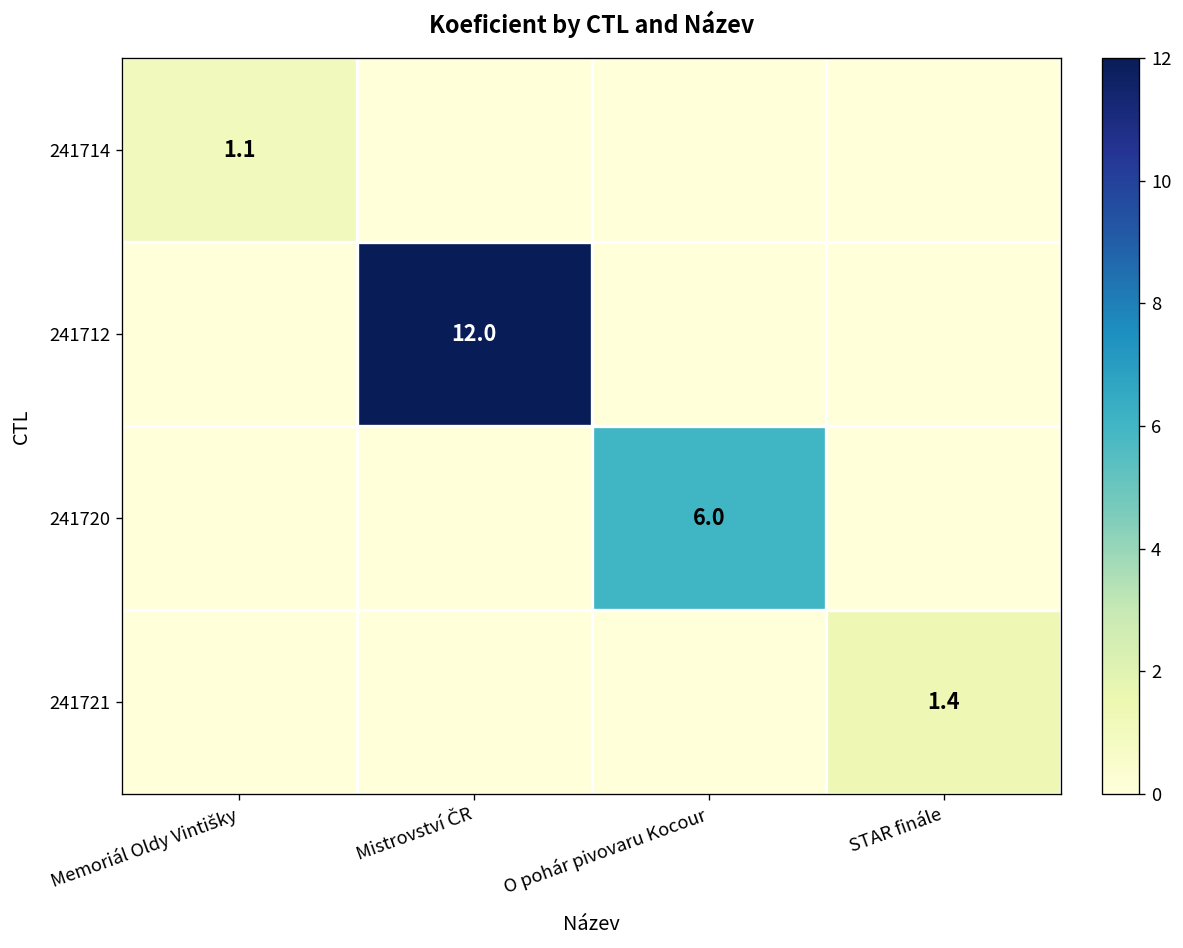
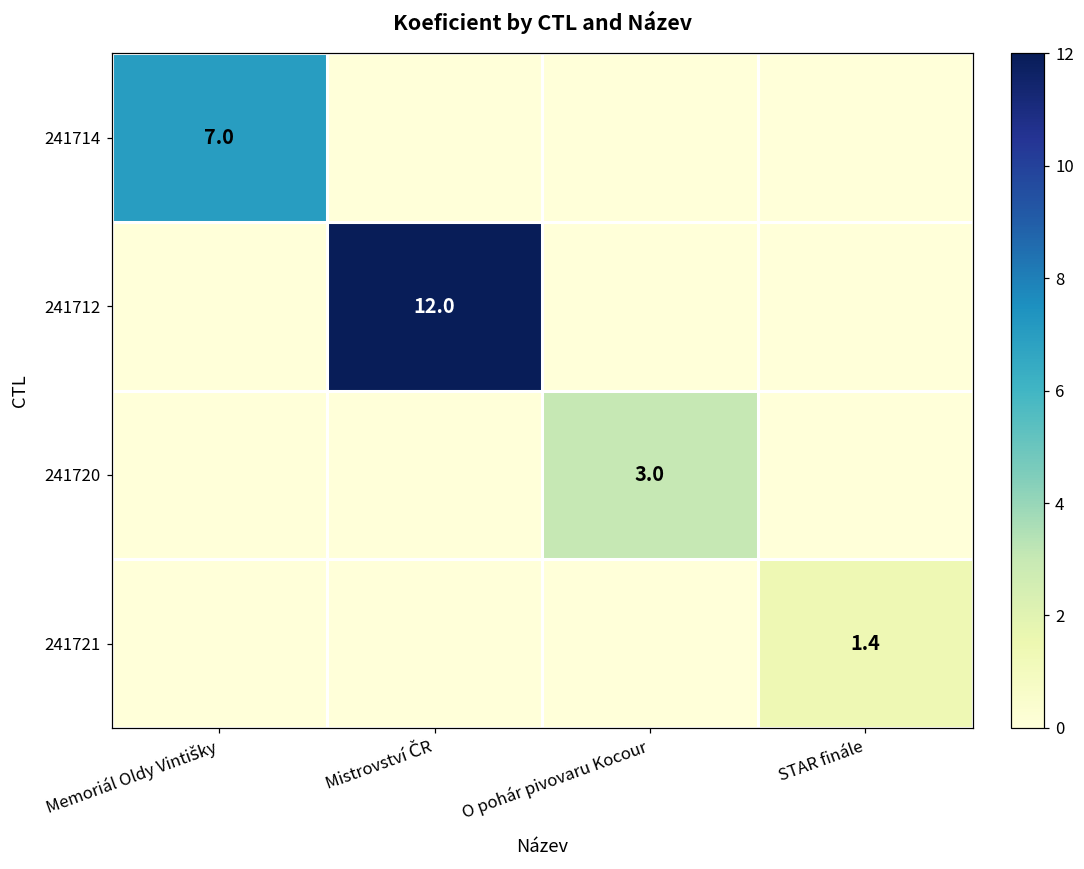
  {
    "241714": {
-     "Memoriál Oldy Vintišky": 1.1
+     "Memoriál Oldy Vintišky": 7.0
    },
    "241712": {
      "Mistrovství ČR": 12.0
    },
    "241720": {
-     "O pohár pivovaru Kocour": 6.0
+     "O pohár pivovaru Kocour": 3.0
    },
    "241721": {
      "STAR finále": 1.4
    }
  }
